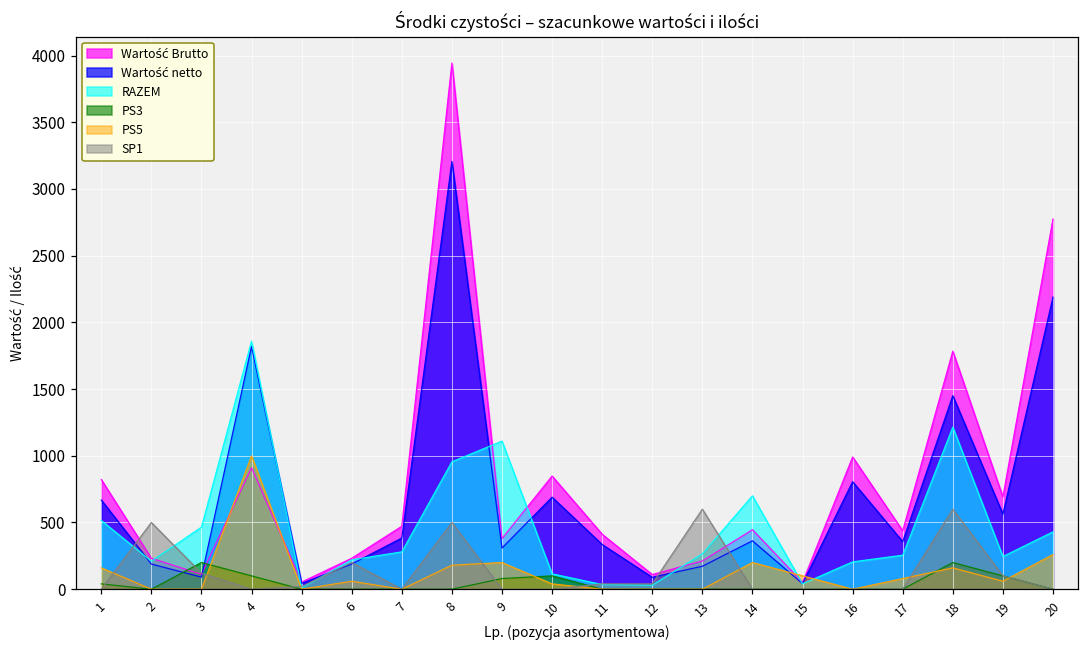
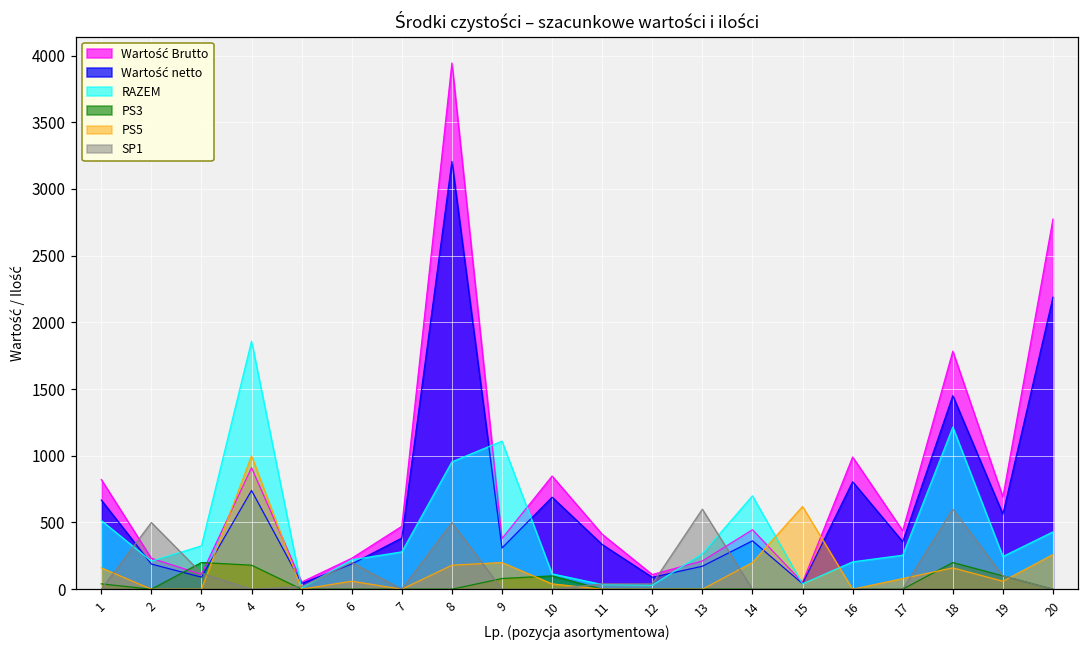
  {
    "Wartość Brutto": {
      "1": 820,
      "2": 230,
      "4": 910,
      "7": 470,
      "8": 3940,
      "9": 380,
      "10": 850,
      "11": 410,
      "13": 210,
      "14": 450,
      "16": 990,
      "17": 440,
      "18": 1780,
      "19": 690,
      "20": 2770
    },
    "Wartość netto": {
      "1": 670,
      "2": 190,
-     "4": 1820,
+     "4": 740,
      "7": 380,
      "8": 3210,
      "9": 310,
      "10": 690,
      "11": 330,
      "13": 170,
      "14": 360,
      "16": 810,
      "17": 360,
      "18": 1450,
      "19": 560,
      "20": 2190
    },
    "RAZEM": {
      "1": 520,
      "2": 210,
-     "3": 470,
+     "3": 330,
      "4": 1860,
      "7": 280,
      "8": 960,
      "9": 1110,
      "13": 270,
      "14": 700,
      "16": 210,
      "17": 260,
      "18": 1220,
      "19": 250,
      "20": 430
    },
    "PS3": {
      "1": 40,
      "3": 200,
-     "4": 100,
+     "4": 180,
      "6": 0,
      "8": 0,
      "9": 80,
      "18": 200
    },
    "PS5": {
      "1": 160,
      "3": 0,
      "4": 1000,
      "6": 60,
      "8": 180,
      "9": 200,
      "10": 40,
      "14": 200,
-     "15": 100,
+     "15": 620,
      "17": 80,
      "18": 160,
      "19": 60,
      "20": 260
    },
    "SP1": {
      "1": 0,
      "2": 500,
      "4": 0,
      "8": 500,
      "9": 0,
      "10": 0,
      "13": 600,
      "18": 600
    }
  }
